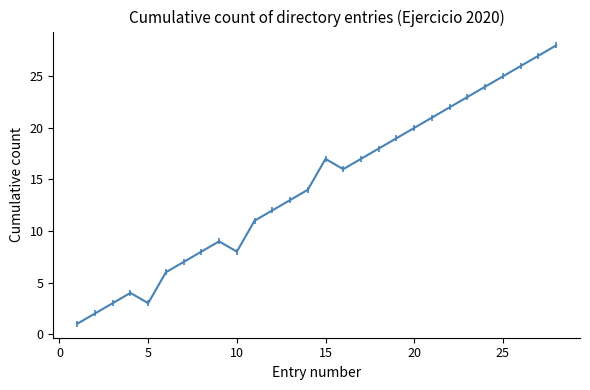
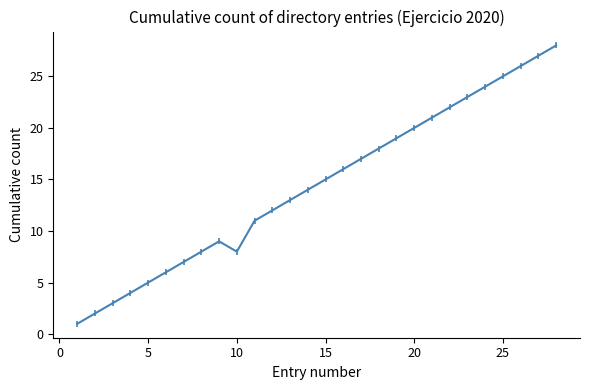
  {
-   "5": 3,
+   "5": 5,
    "10": 8,
-   "15": 17,
+   "15": 15,
    "20": 20,
    "25": 25
  }
